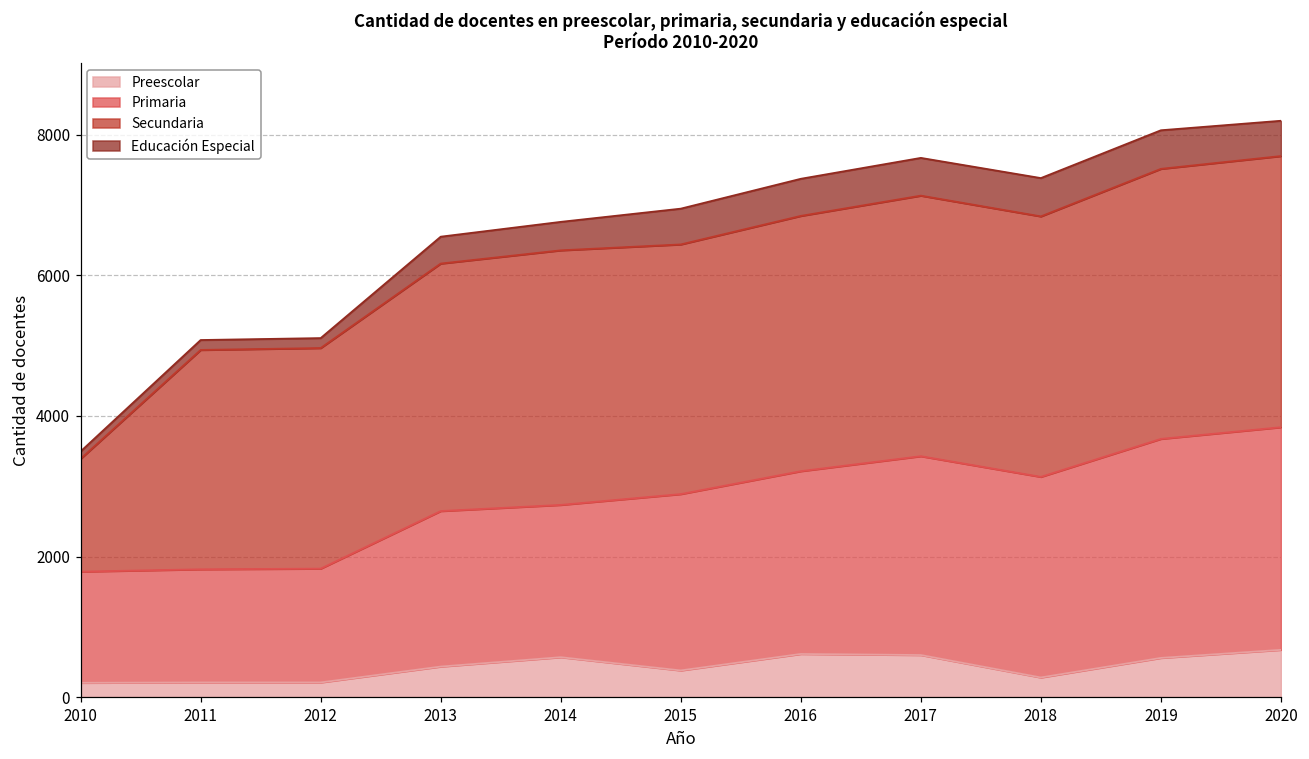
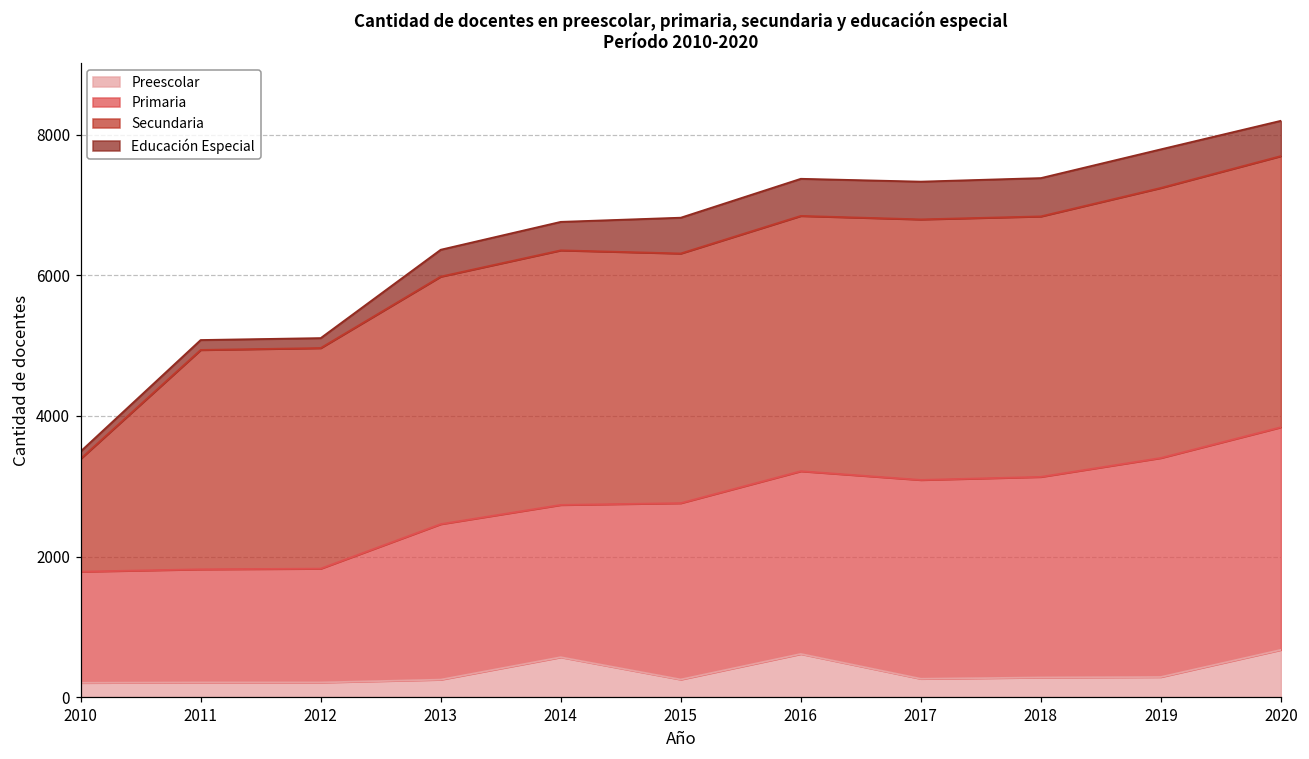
  {
    "Preescolar": {
      "2010": 200,
      "2011": 200,
      "2012": 200,
-     "2013": 400,
+     "2013": 200,
      "2014": 600,
-     "2015": 400,
+     "2015": 300,
      "2016": 600,
-     "2017": 600,
+     "2017": 300,
      "2018": 300,
-     "2019": 600,
+     "2019": 300,
      "2020": 700
    }
  }
